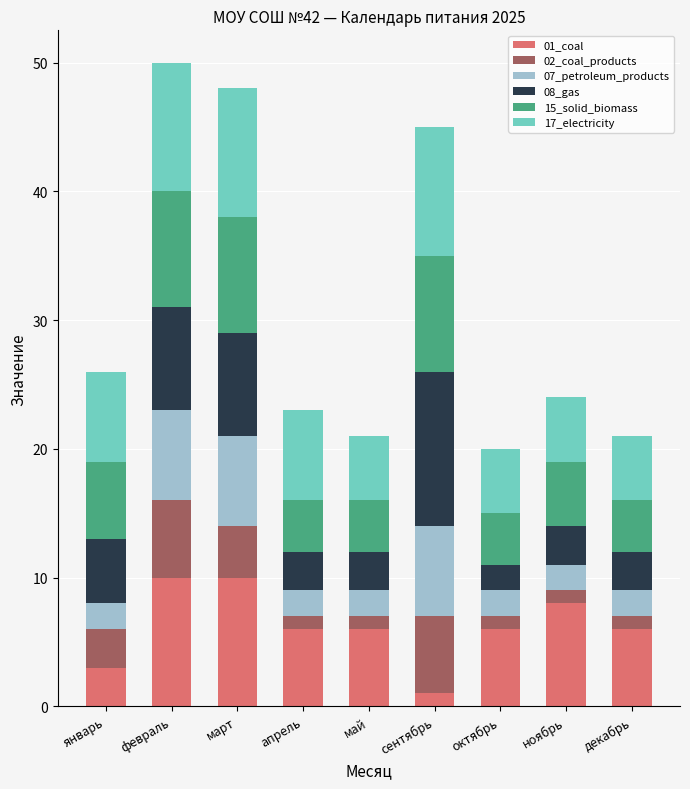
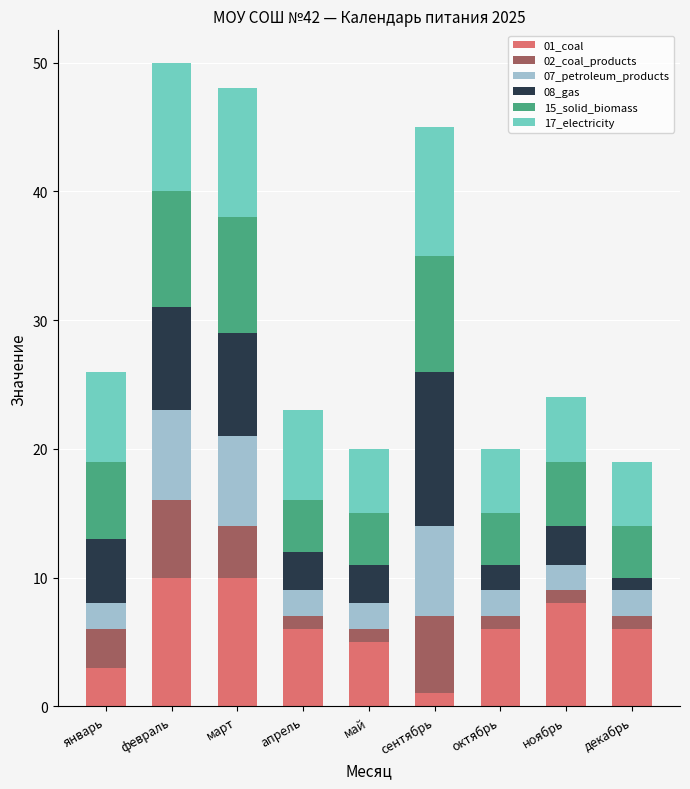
  {
    "01_coal": {
      "январь": 3,
      "февраль": 10,
      "март": 10,
      "апрель": 6,
-     "май": 6,
+     "май": 5,
      "сентябрь": 1,
      "октябрь": 6,
      "ноябрь": 8,
      "декабрь": 6
    },
    "02_coal_products": {
      "январь": 3,
      "февраль": 6,
      "март": 4,
      "апрель": 1,
      "май": 1,
      "сентябрь": 6,
      "октябрь": 1,
      "ноябрь": 1,
      "декабрь": 1
    },
    "08_gas": {
      "январь": 5,
      "февраль": 8,
      "март": 8,
      "апрель": 3,
      "май": 3,
      "сентябрь": 12,
      "октябрь": 2,
      "ноябрь": 3,
-     "декабрь": 3
+     "декабрь": 1
    },
    "15_solid_biomass": {
      "январь": 6,
      "февраль": 9,
      "март": 9,
      "апрель": 4,
      "май": 4,
      "сентябрь": 9,
      "октябрь": 4,
      "ноябрь": 5,
      "декабрь": 4
    }
  }
